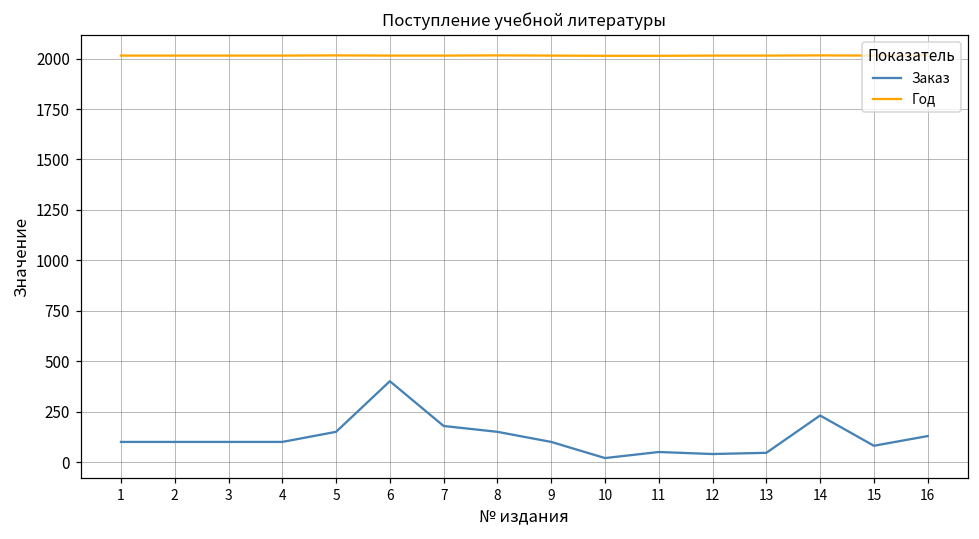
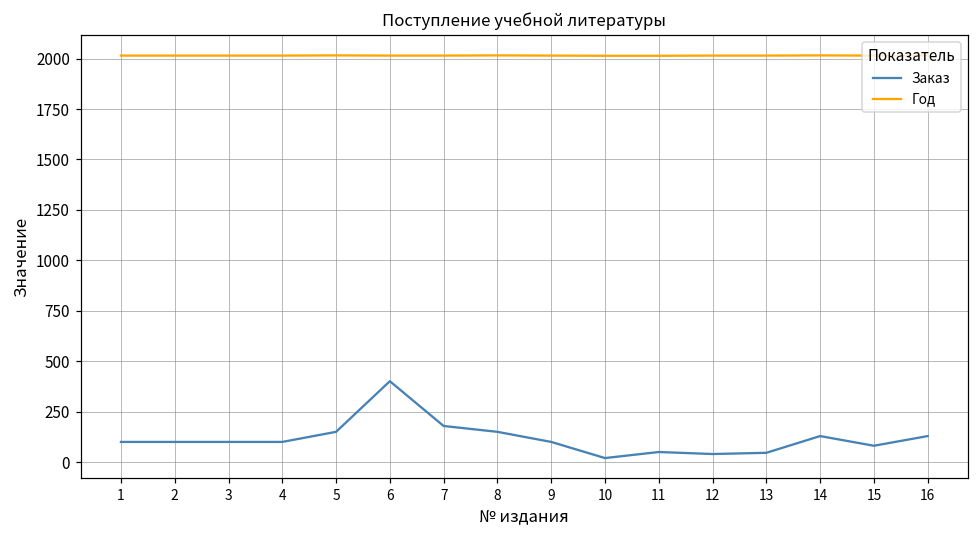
  {
    "Заказ": {
      "1": 100,
      "2": 100,
      "3": 100,
      "4": 100,
      "5": 150,
      "6": 400,
      "7": 180,
      "8": 150,
      "9": 100,
      "10": 20,
      "11": 50,
      "12": 40,
      "13": 50,
-     "14": 230,
+     "14": 130,
      "15": 80,
      "16": 130
    },
    "Год": {
      "1": 2020,
      "2": 2020,
      "3": 2020,
      "4": 2020,
      "5": 2020,
      "6": 2020,
      "7": 2020,
      "8": 2020,
      "9": 2020,
      "10": 2010,
      "11": 2010,
      "12": 2020,
      "13": 2020,
      "14": 2020
    }
  }
